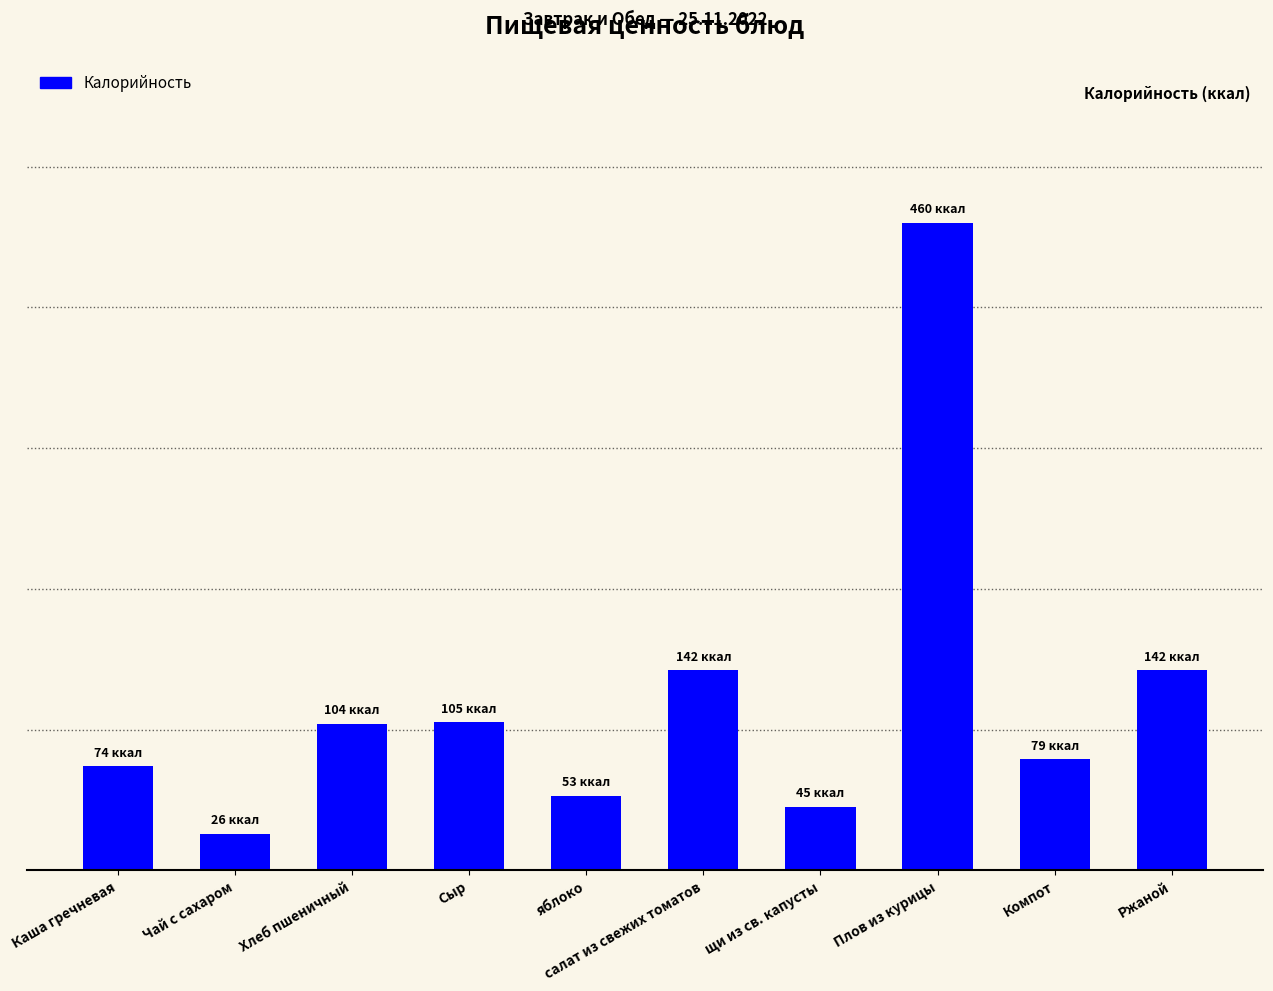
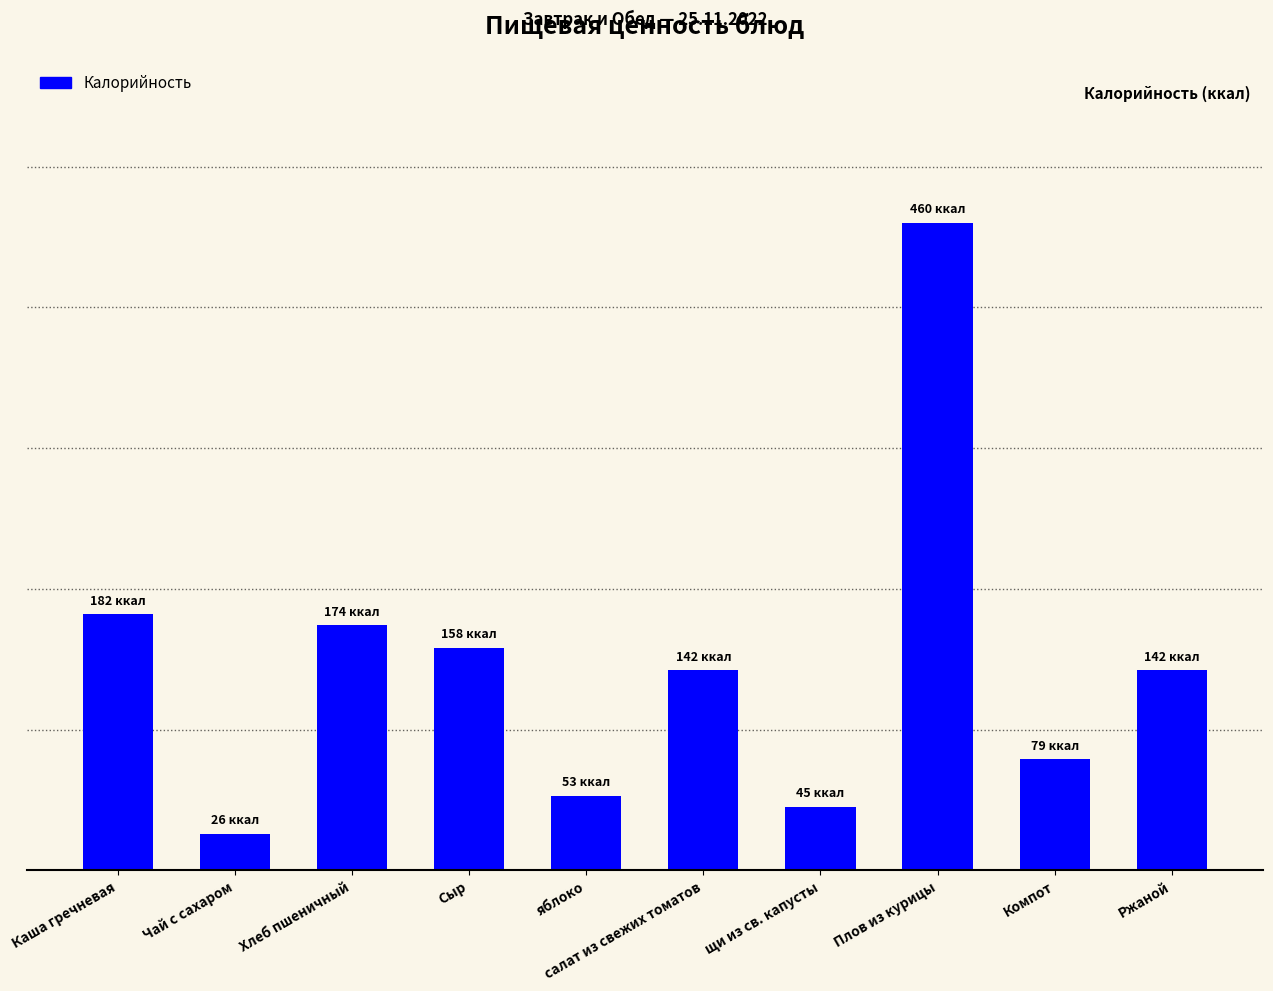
  {
-   "Каша гречневая": 74,
+   "Каша гречневая": 182,
    "Чай с сахаром": 26,
-   "Хлеб пшеничный": 104,
-   "Сыр": 105,
+   "Хлеб пшеничный": 174,
+   "Сыр": 158,
    "яблоко": 53,
    "салат из свежих томатов": 142,
    "щи из св. капусты": 45,
    "Плов из курицы": 460,
    "Компот": 79,
    "Ржаной": 142
  }
